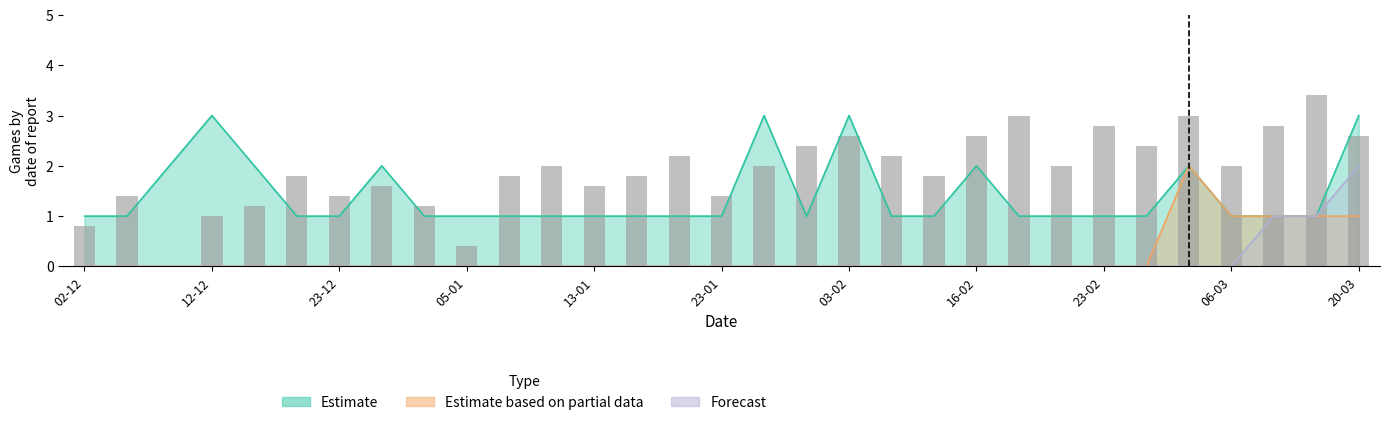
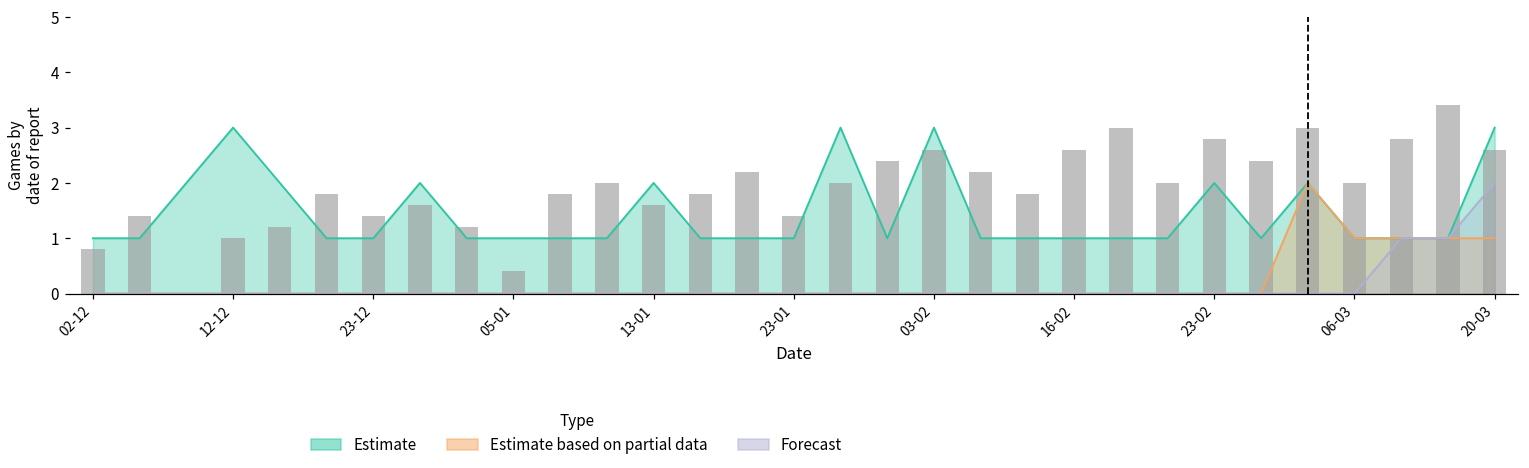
  {
    "Estimate": {
      "02-12": 1,
      "12-12": 3,
      "23-12": 1,
      "05-01": 1,
-     "13-01": 1,
+     "13-01": 2,
      "23-01": 1,
      "03-02": 3,
-     "16-02": 2,
-     "23-02": 1,
+     "16-02": 1,
+     "23-02": 2,
      "20-03": 3
    },
    "Estimate based on partial data": {
      "20-03": 1
    }
  }
